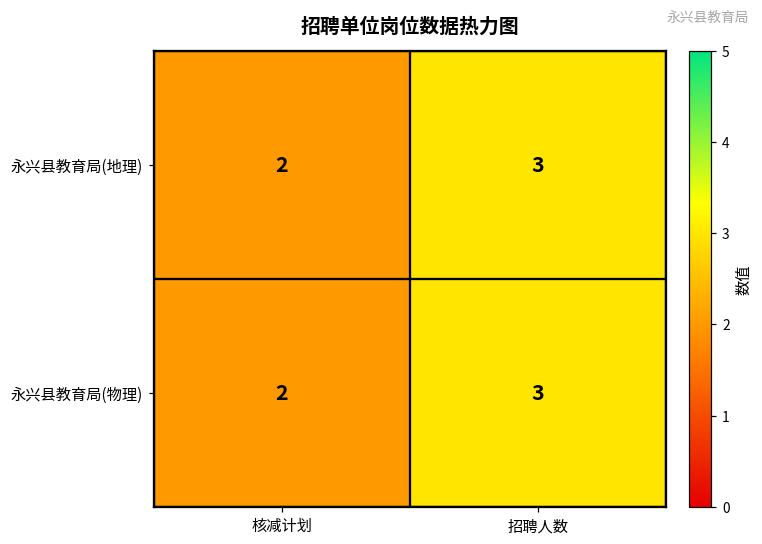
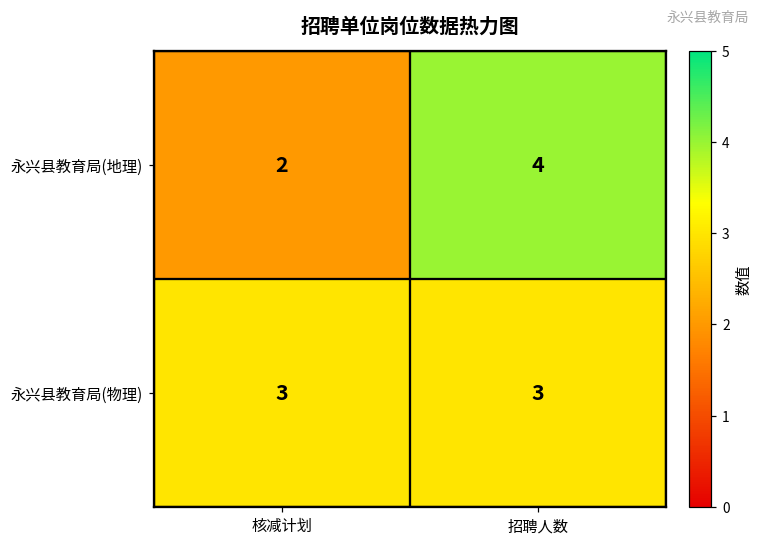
  {
    "永兴县教育局(地理)": {
      "核减计划": 2,
-     "招聘人数": 3
+     "招聘人数": 4
    },
    "永兴县教育局(物理)": {
-     "核减计划": 2,
+     "核减计划": 3,
      "招聘人数": 3
    }
  }
